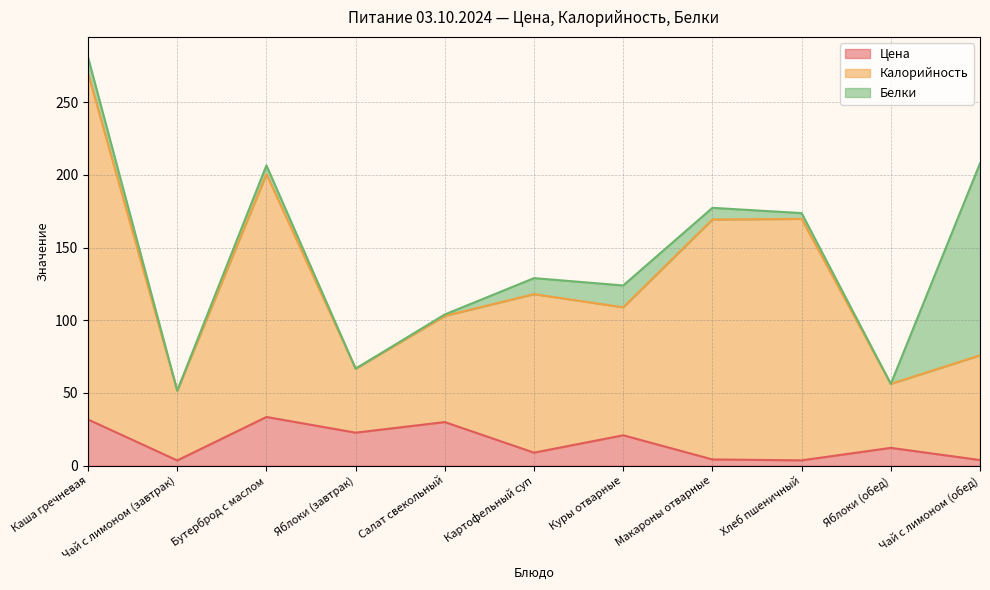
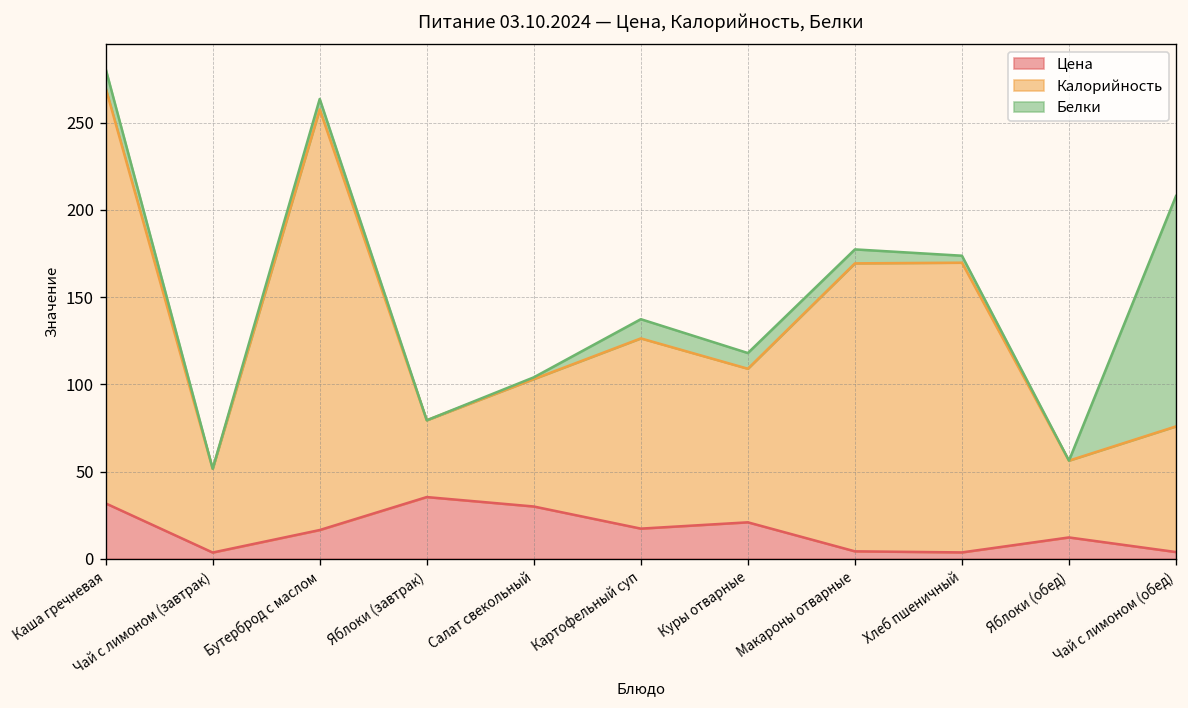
  {
    "Цена": {
      "Каша гречневая": 32,
      "Чай с лимоном (завтрак)": 4,
-     "Бутерброд с маслом": 34,
-     "Яблоки (завтрак)": 23,
+     "Бутерброд с маслом": 17,
+     "Яблоки (завтрак)": 35,
      "Салат свекольный": 30,
-     "Картофельный суп": 9,
+     "Картофельный суп": 17,
      "Куры отварные": 21,
      "Макароны отварные": 4,
      "Хлеб пшеничный": 4,
      "Яблоки (обед)": 12,
      "Чай с лимоном (обед)": 4
    },
    "Калорийность": {
      "Каша гречневая": 238,
-     "Бутерброд с маслом": 167,
+     "Бутерброд с маслом": 241,
      "Картофельный суп": 109,
      "Куры отварные": 88,
      "Макароны отварные": 165,
      "Хлеб пшеничный": 166,
      "Чай с лимоном (обед)": 72
    },
    "Белки": {
      "Каша гречневая": 11,
      "Бутерброд с маслом": 6,
      "Картофельный суп": 11,
-     "Куры отварные": 15,
+     "Куры отварные": 9,
      "Макароны отварные": 8,
      "Хлеб пшеничный": 4,
      "Чай с лимоном (обед)": 132
    }
  }
